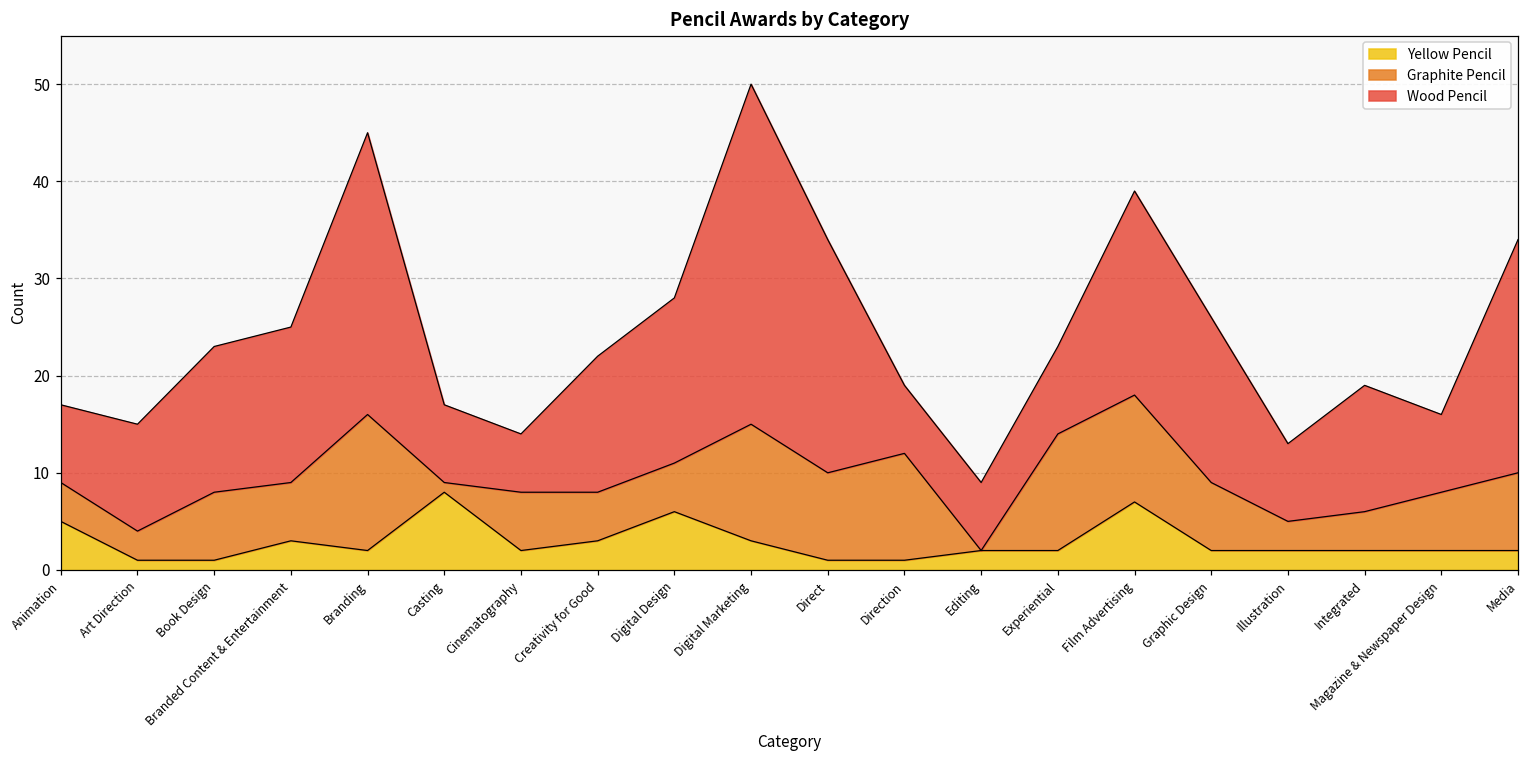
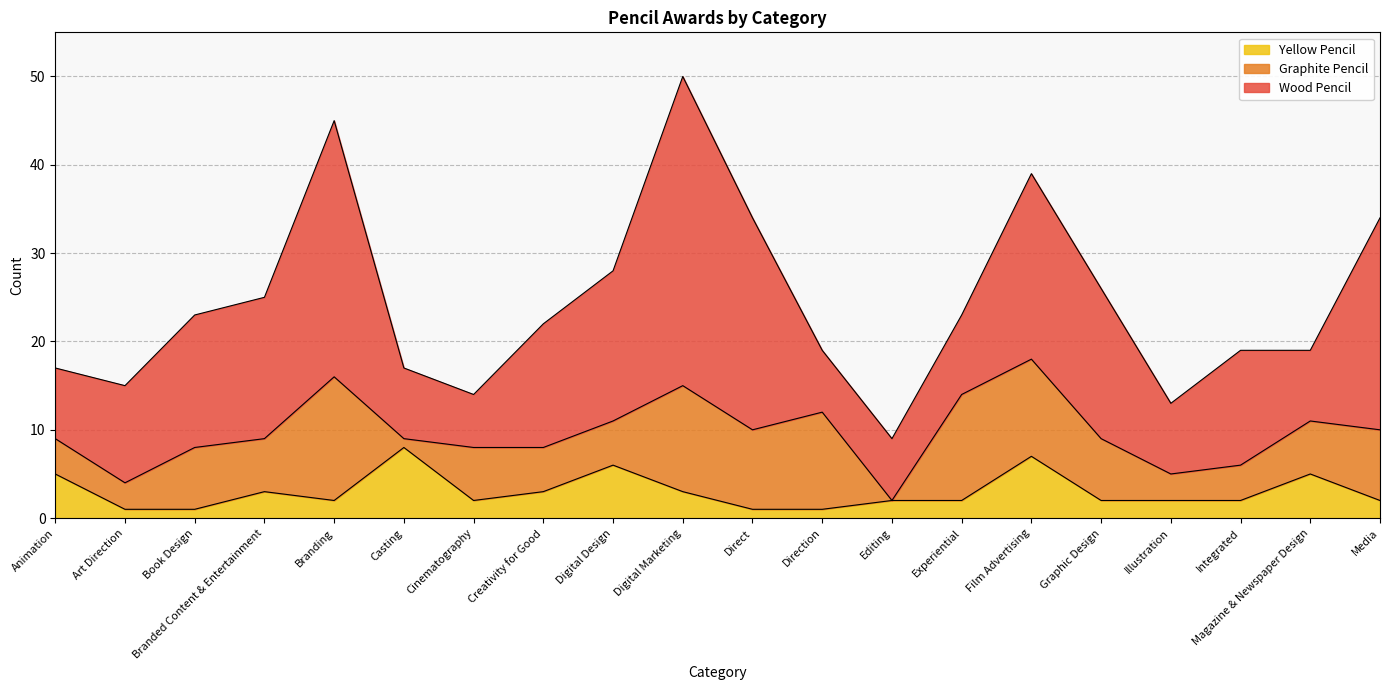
  {
    "Yellow Pencil": {
      "Animation": 5,
      "Art Direction": 1,
      "Book Design": 1,
      "Branded Content & Entertainment": 3,
      "Branding": 2,
      "Casting": 8,
      "Cinematography": 2,
      "Creativity for Good": 3,
      "Digital Design": 6,
      "Digital Marketing": 3,
      "Direct": 1,
      "Direction": 1,
      "Experiential": 2,
      "Film Advertising": 7,
      "Graphic Design": 2,
      "Illustration": 2,
      "Integrated": 2,
-     "Magazine & Newspaper Design": 2,
+     "Magazine & Newspaper Design": 5,
      "Media": 2
    }
  }
